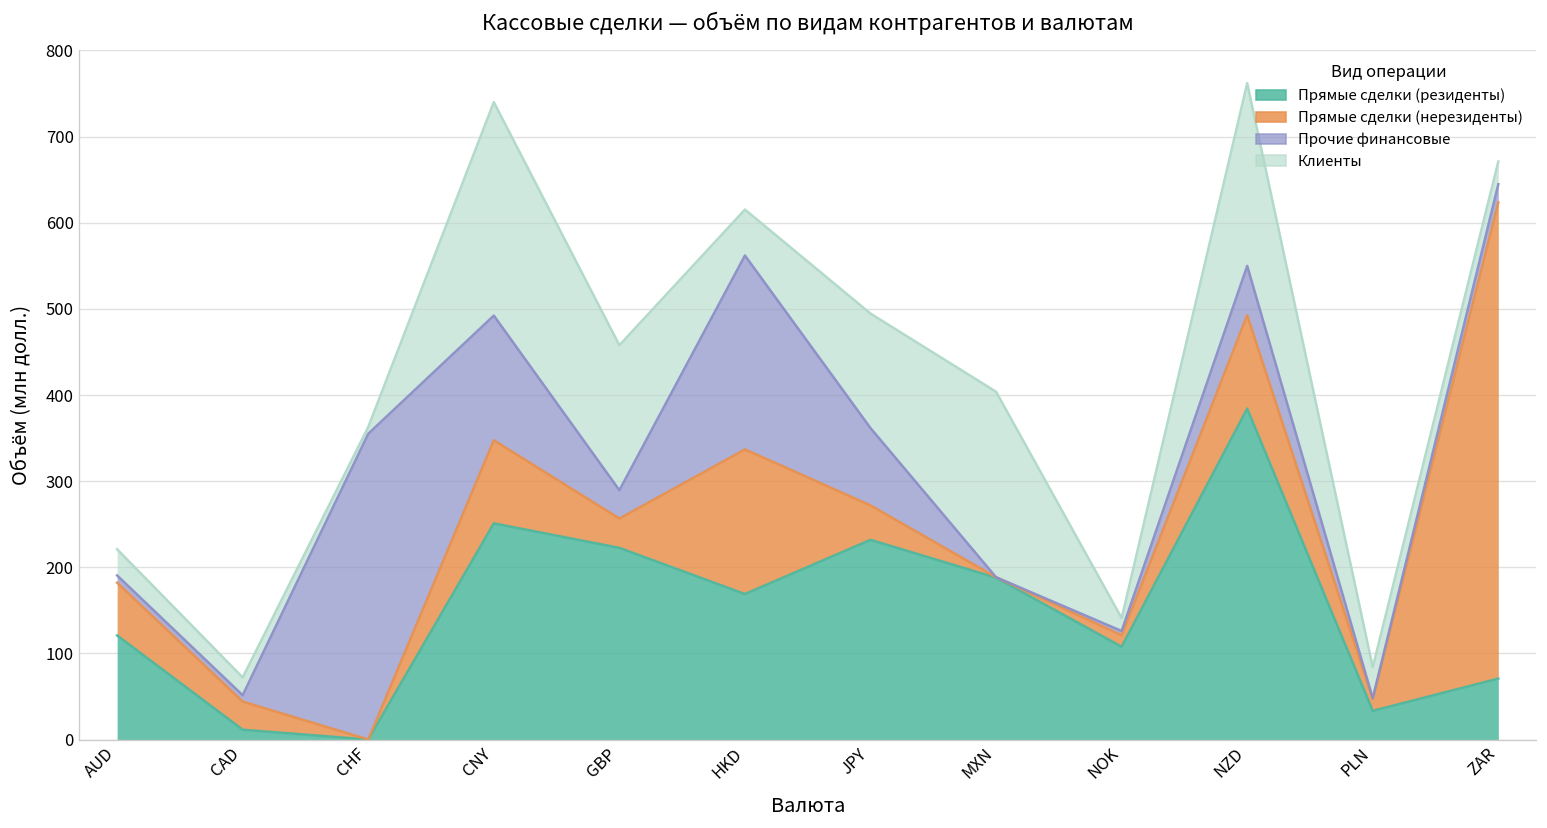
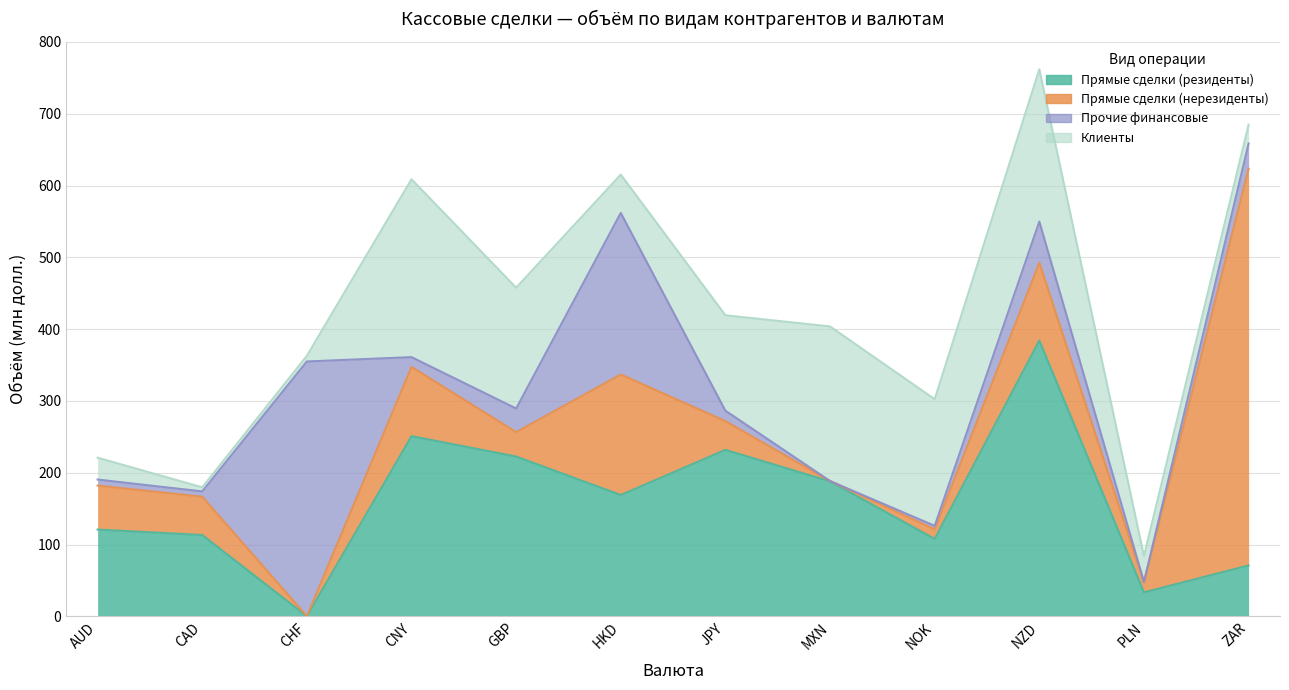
  {
    "Прямые сделки (резиденты)": {
      "AUD": 120,
-     "CAD": 10,
+     "CAD": 110,
      "CNY": 250,
      "GBP": 220,
      "HKD": 170,
      "JPY": 230,
      "NOK": 110,
      "NZD": 380,
      "PLN": 30,
      "ZAR": 70
    },
    "Прямые сделки (нерезиденты)": {
      "AUD": 60,
-     "CAD": 30,
+     "CAD": 50,
      "CNY": 100,
      "GBP": 30,
      "HKD": 170,
      "JPY": 40,
      "NOK": 10,
      "NZD": 110,
      "ZAR": 550
    },
    "Прочие финансовые": {
      "AUD": 10,
      "CAD": 10,
      "CHF": 350,
-     "CNY": 140,
+     "CNY": 10,
      "GBP": 30,
      "HKD": 230,
-     "JPY": 90,
+     "JPY": 10,
      "NOK": 0,
      "NZD": 60,
-     "ZAR": 20
+     "ZAR": 40
    },
    "Клиенты": {
      "AUD": 30,
-     "CAD": 20,
+     "CAD": 10,
      "CHF": 10,
      "CNY": 250,
      "GBP": 170,
      "HKD": 50,
      "JPY": 130,
      "MXN": 220,
-     "NOK": 10,
+     "NOK": 180,
      "NZD": 210,
      "PLN": 40,
      "ZAR": 30
    }
  }
